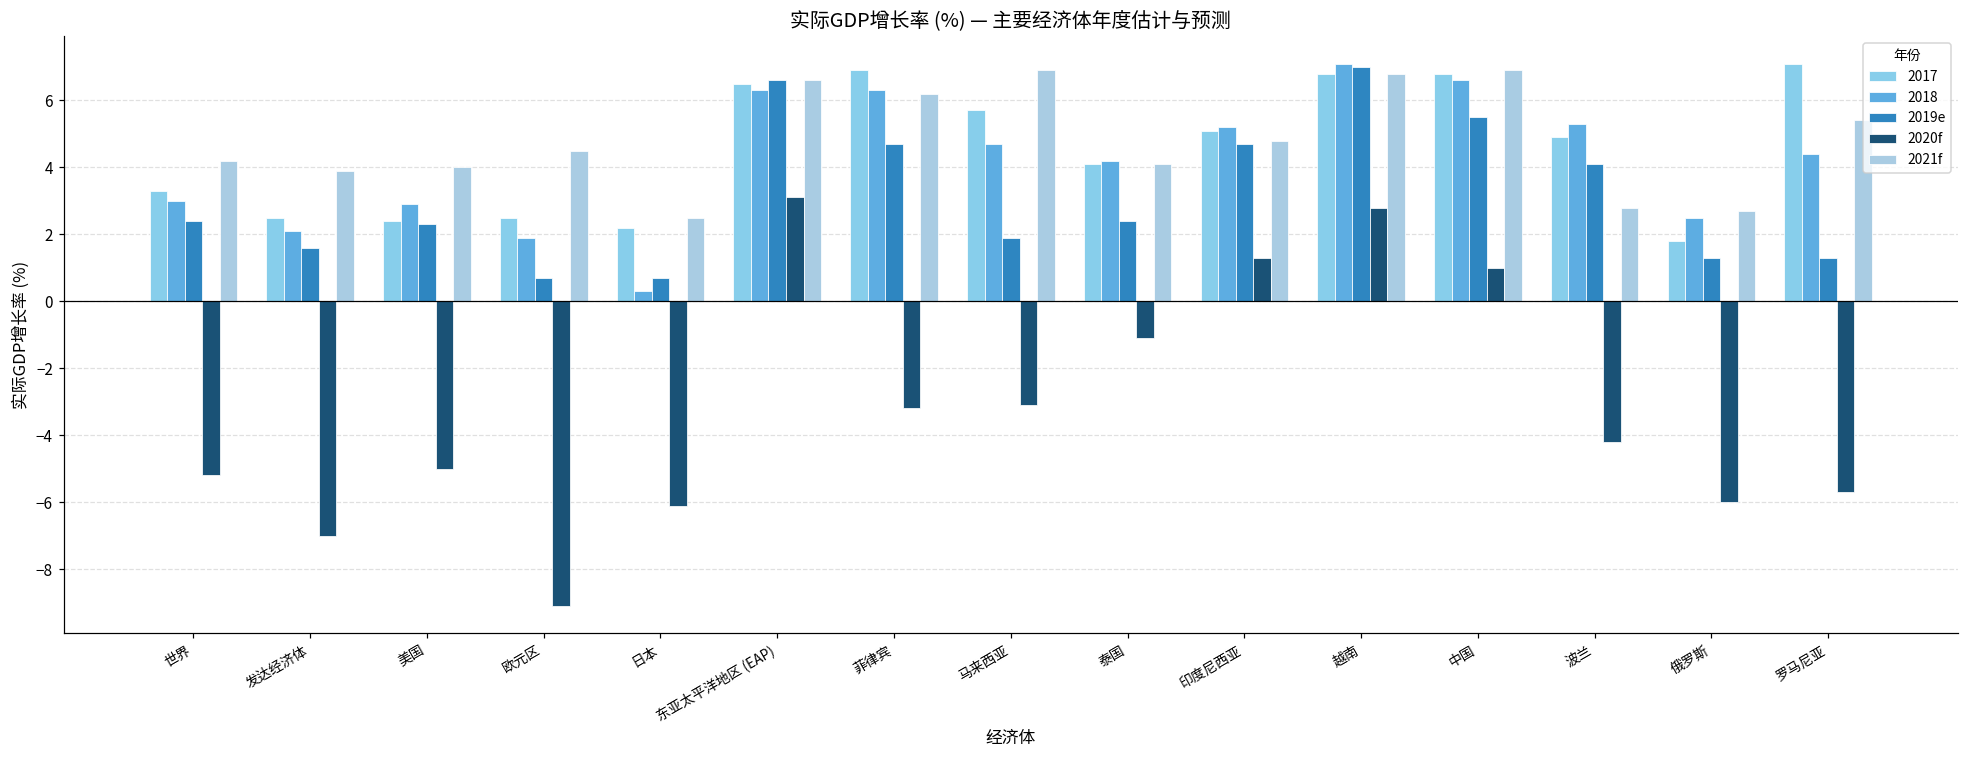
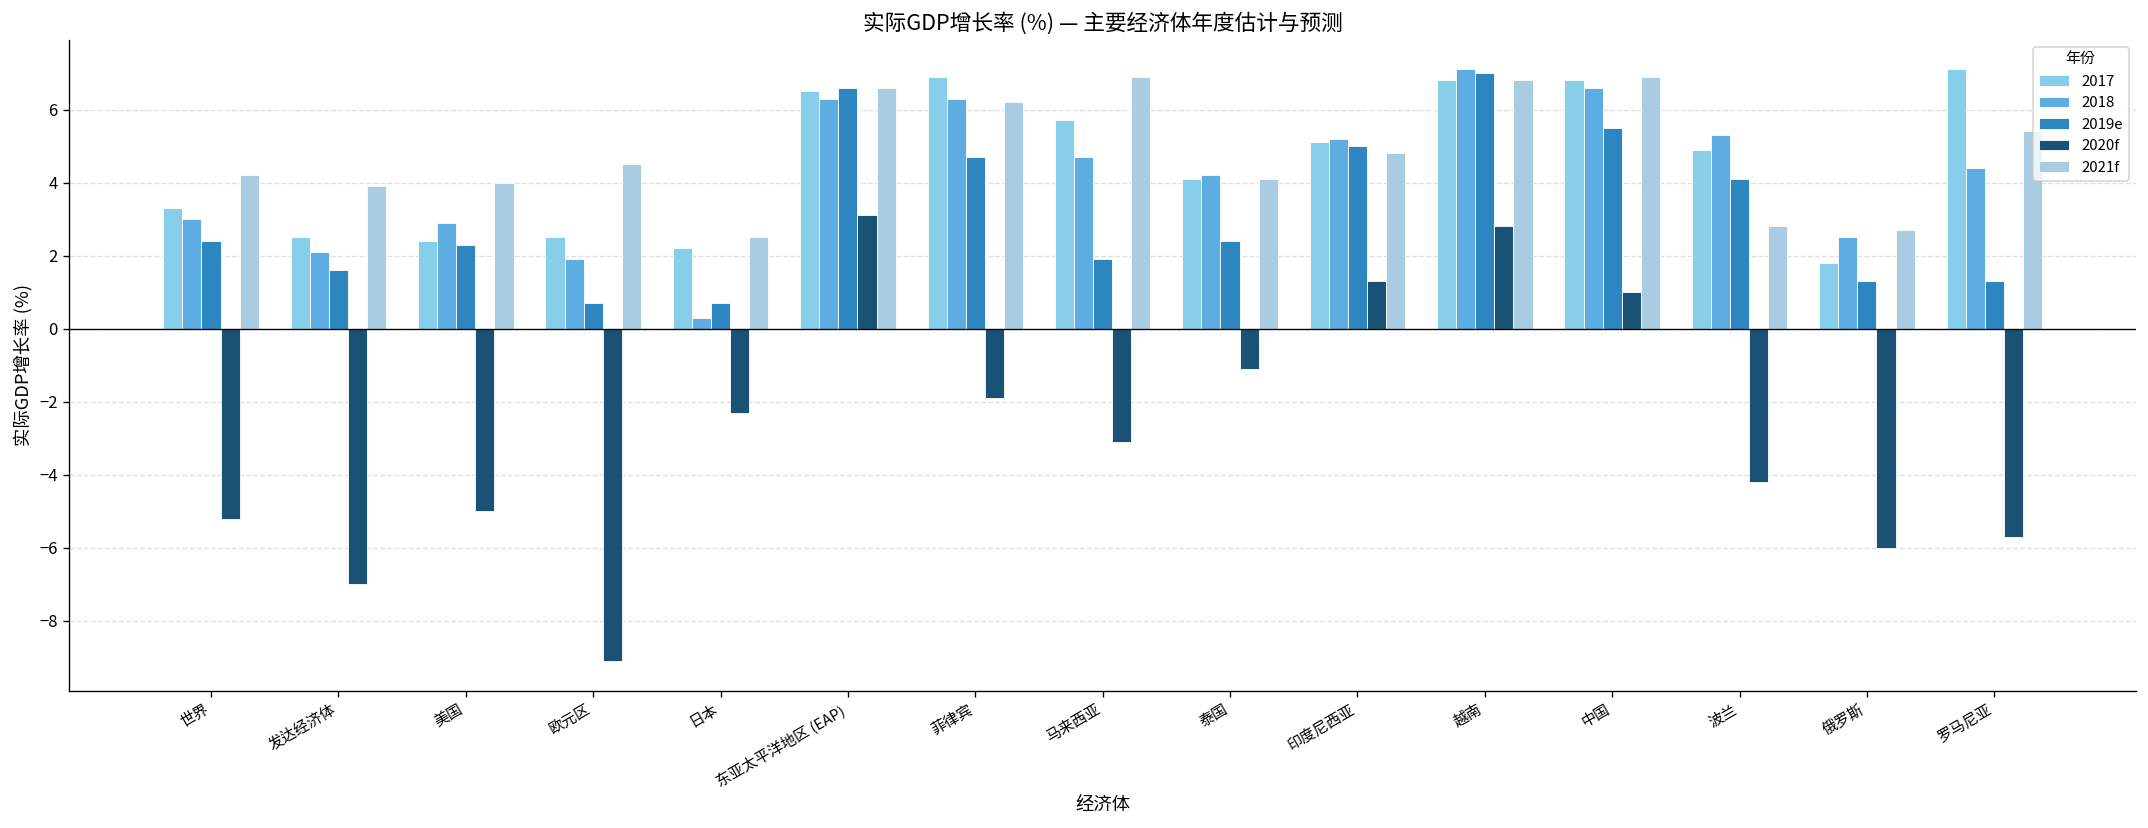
  {
    "2019e": {
      "世界": 2.4,
      "发达经济体": 1.6,
      "美国": 2.3,
      "欧元区": 0.7,
      "日本": 0.7,
      "东亚太平洋地区 (EAP)": 6.6,
      "菲律宾": 4.7,
      "马来西亚": 1.9,
      "泰国": 2.4,
-     "印度尼西亚": 4.7,
+     "印度尼西亚": 5.0,
      "越南": 7.0,
      "中国": 5.5,
      "波兰": 4.1,
      "俄罗斯": 1.3,
      "罗马尼亚": 1.3
    },
    "2020f": {
      "世界": -5.2,
      "发达经济体": -7.0,
      "美国": -5.0,
      "欧元区": -9.1,
-     "日本": -6.1,
+     "日本": -2.3,
      "东亚太平洋地区 (EAP)": 3.1,
-     "菲律宾": -3.2,
+     "菲律宾": -1.9,
      "马来西亚": -3.1,
      "泰国": -1.1,
      "印度尼西亚": 1.3,
      "越南": 2.8,
      "中国": 1.0,
      "波兰": -4.2,
      "俄罗斯": -6.0,
      "罗马尼亚": -5.7
    }
  }
